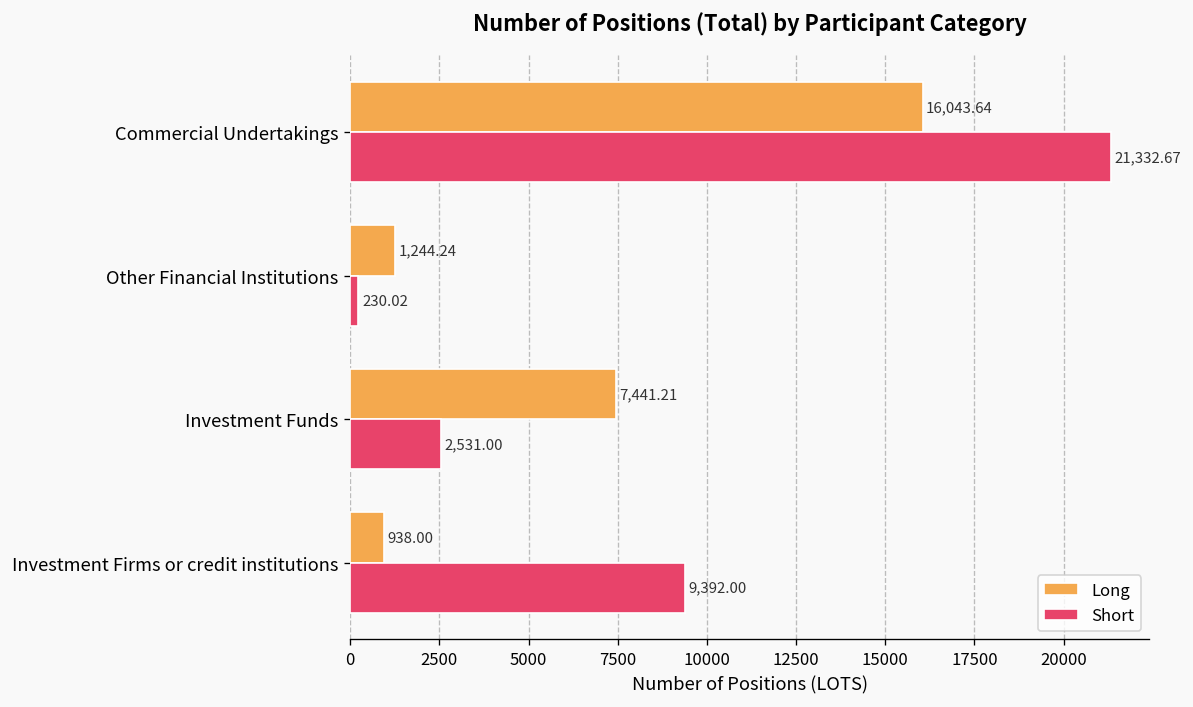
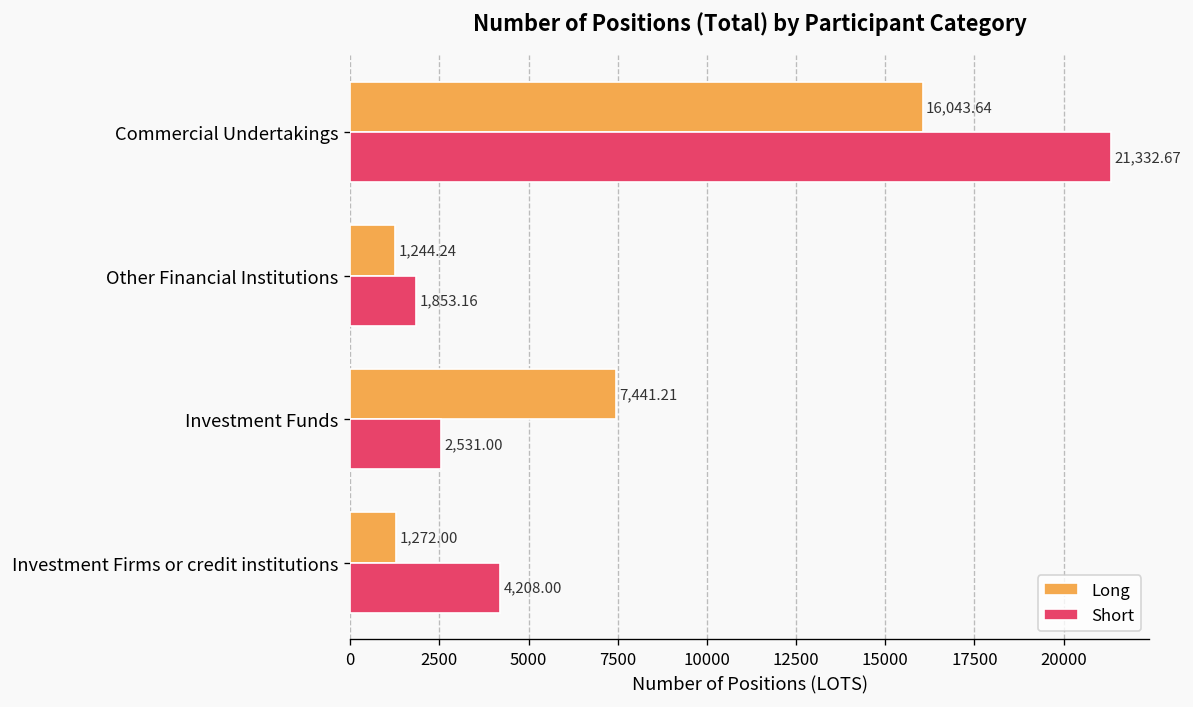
  {
    "Long": {
      "Commercial Undertakings": "16,043.64",
      "Other Financial Institutions": "1,244.24",
      "Investment Funds": "7,441.21",
-     "Investment Firms or credit institutions": "938.00"
+     "Investment Firms or credit institutions": "1,272.00"
    },
    "Short": {
      "Commercial Undertakings": "21,332.67",
-     "Other Financial Institutions": "230.02",
+     "Other Financial Institutions": "1,853.16",
      "Investment Funds": "2,531.00",
-     "Investment Firms or credit institutions": "9,392.00"
+     "Investment Firms or credit institutions": "4,208.00"
    }
  }
